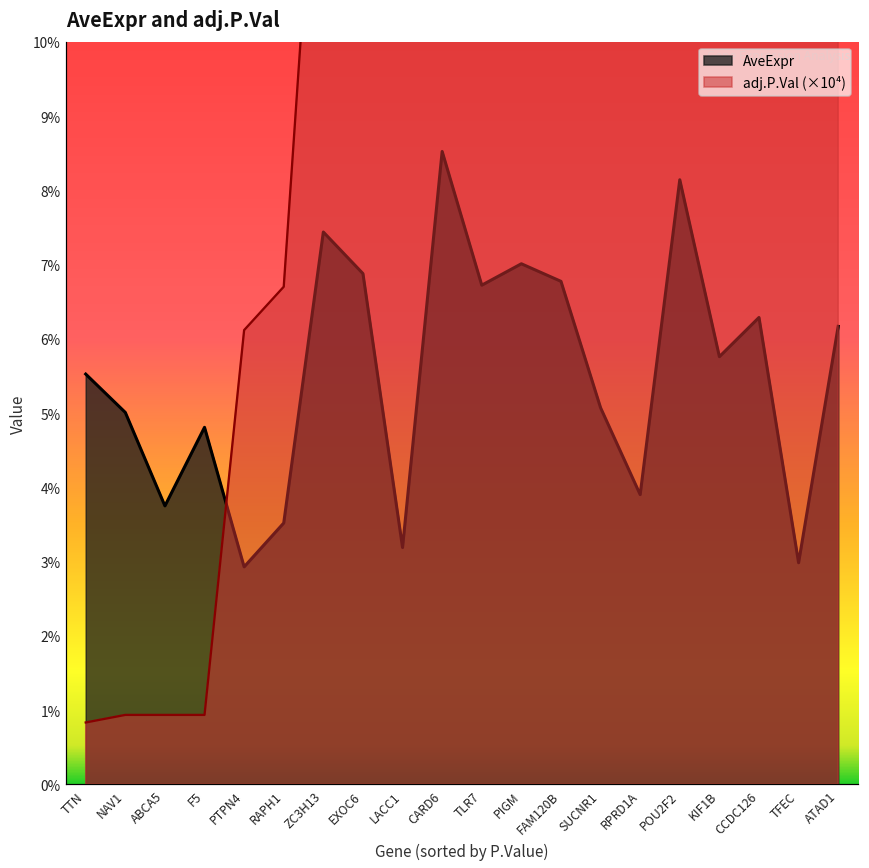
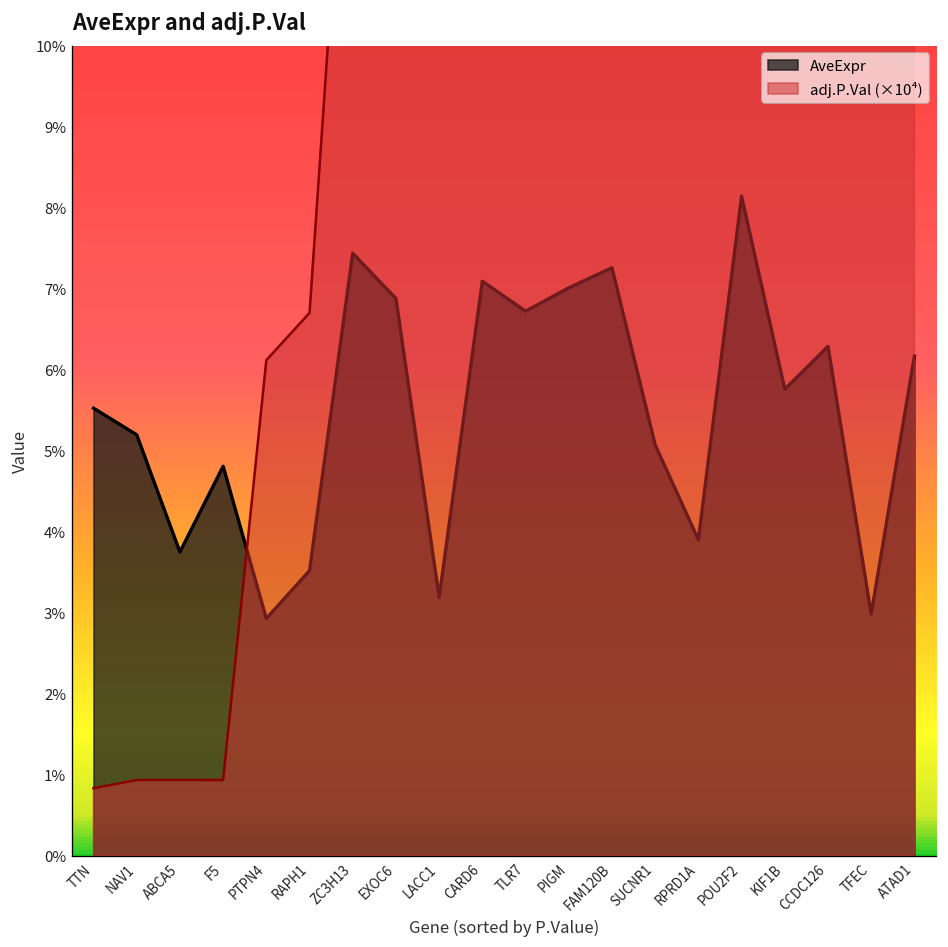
  {
    "AveExpr": {
      "TTN": "5.5%",
-     "NAV1": "5.0%",
+     "NAV1": "5.2%",
      "ABCA5": "3.8%",
      "F5": "4.8%",
      "PTPN4": "2.9%",
      "RAPH1": "3.5%",
      "ZC3H13": "7.4%",
      "EXOC6": "6.9%",
      "LACC1": "3.2%",
-     "CARD6": "8.5%",
+     "CARD6": "7.1%",
      "TLR7": "6.7%",
      "PIGM": "7.0%",
-     "FAM120B": "6.8%",
+     "FAM120B": "7.3%",
      "SUCNR1": "5.1%",
      "RPRD1A": "3.9%",
      "POU2F2": "8.1%",
      "KIF1B": "5.8%",
      "CCDC126": "6.3%",
      "TFEC": "3.0%",
      "ATAD1": "6.2%"
    },
    "adj.P.Val (×10⁴)": {
      "TTN": "0.8%",
      "NAV1": "0.9%",
      "ABCA5": "0.9%",
      "F5": "0.9%",
      "PTPN4": "6.1%",
      "RAPH1": "6.7%"
    }
  }
